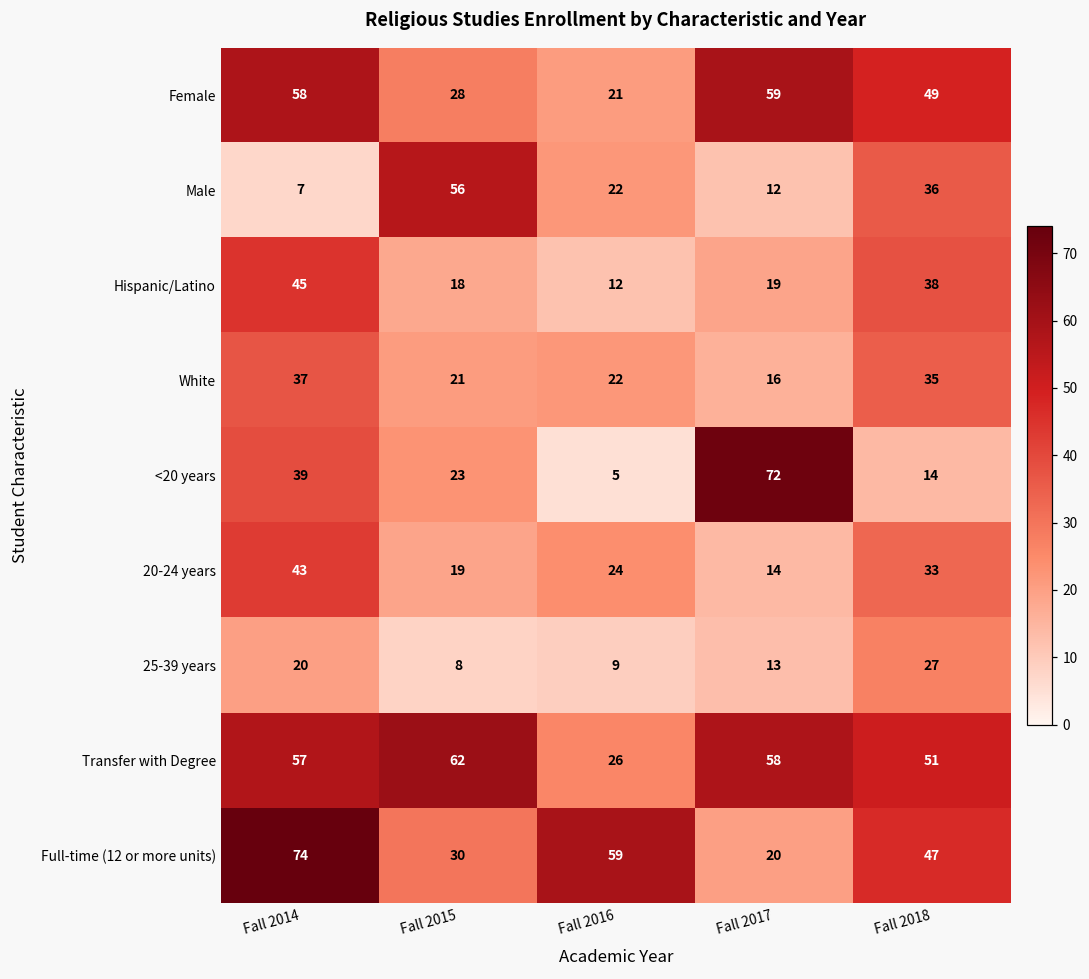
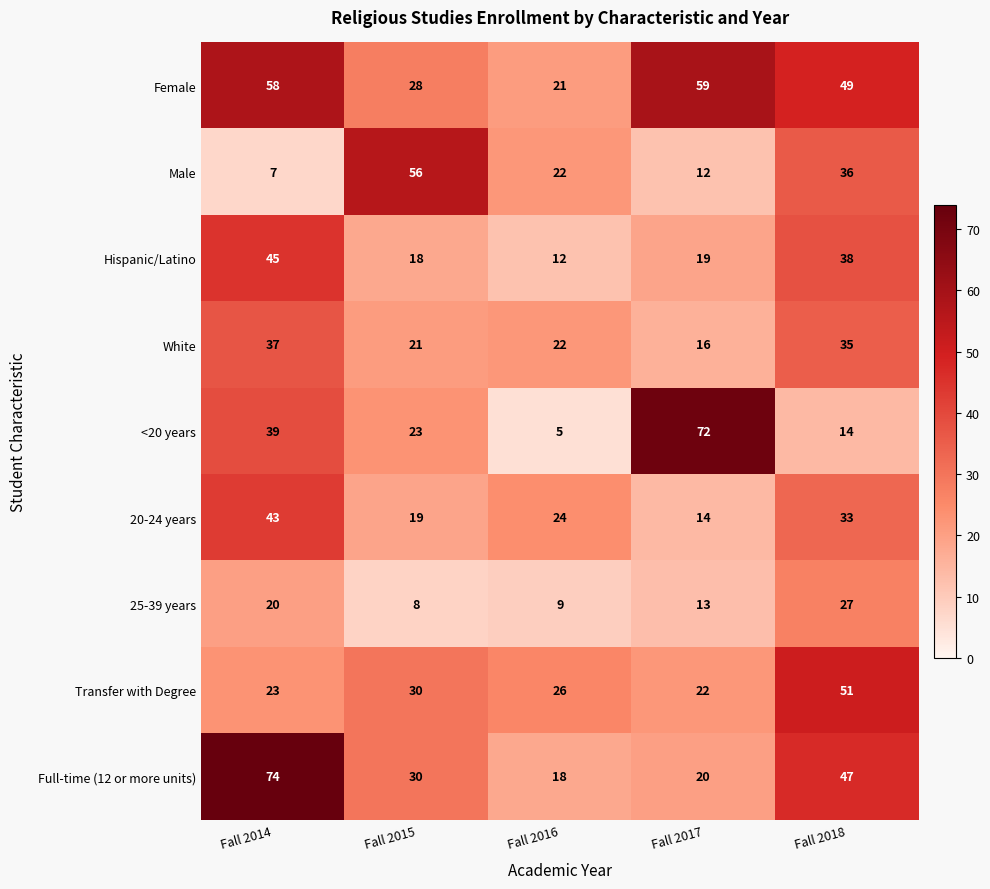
  {
    "Female": {
      "Fall 2014": 58,
      "Fall 2015": 28,
      "Fall 2016": 21,
      "Fall 2017": 59,
      "Fall 2018": 49
    },
    "Male": {
      "Fall 2014": 7,
      "Fall 2015": 56,
      "Fall 2016": 22,
      "Fall 2017": 12,
      "Fall 2018": 36
    },
    "Hispanic/Latino": {
      "Fall 2014": 45,
      "Fall 2015": 18,
      "Fall 2016": 12,
      "Fall 2017": 19,
      "Fall 2018": 38
    },
    "White": {
      "Fall 2014": 37,
      "Fall 2015": 21,
      "Fall 2016": 22,
      "Fall 2017": 16,
      "Fall 2018": 35
    },
    "<20 years": {
      "Fall 2014": 39,
      "Fall 2015": 23,
      "Fall 2016": 5,
      "Fall 2017": 72,
      "Fall 2018": 14
    },
    "20-24 years": {
      "Fall 2014": 43,
      "Fall 2015": 19,
      "Fall 2016": 24,
      "Fall 2017": 14,
      "Fall 2018": 33
    },
    "25-39 years": {
      "Fall 2014": 20,
      "Fall 2015": 8,
      "Fall 2016": 9,
      "Fall 2017": 13,
      "Fall 2018": 27
    },
    "Transfer with Degree": {
-     "Fall 2014": 57,
-     "Fall 2015": 62,
+     "Fall 2014": 23,
+     "Fall 2015": 30,
      "Fall 2016": 26,
-     "Fall 2017": 58,
+     "Fall 2017": 22,
      "Fall 2018": 51
    },
    "Full-time (12 or more units)": {
      "Fall 2014": 74,
      "Fall 2015": 30,
-     "Fall 2016": 59,
+     "Fall 2016": 18,
      "Fall 2017": 20,
      "Fall 2018": 47
    }
  }
